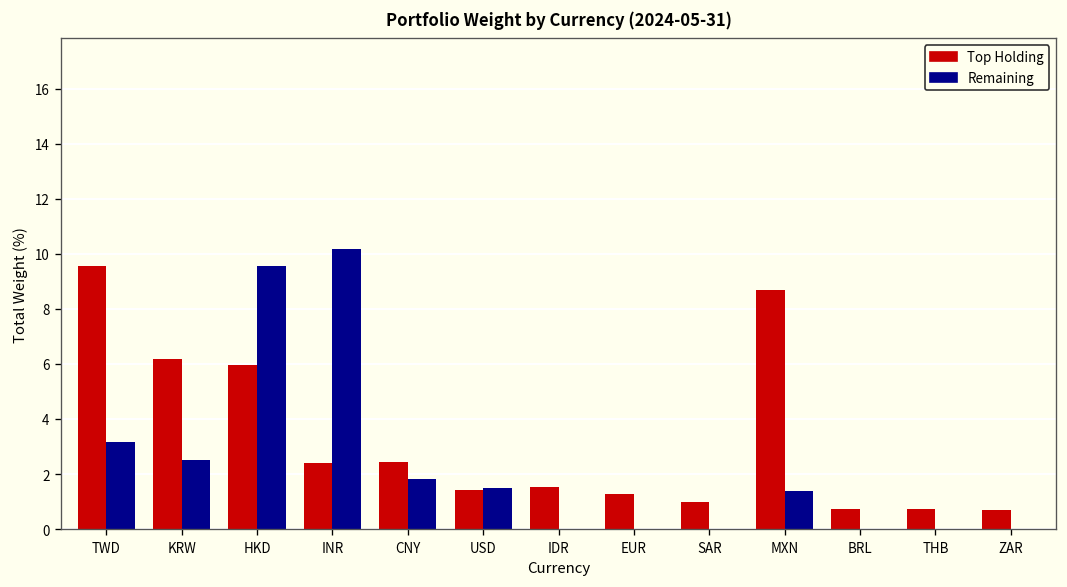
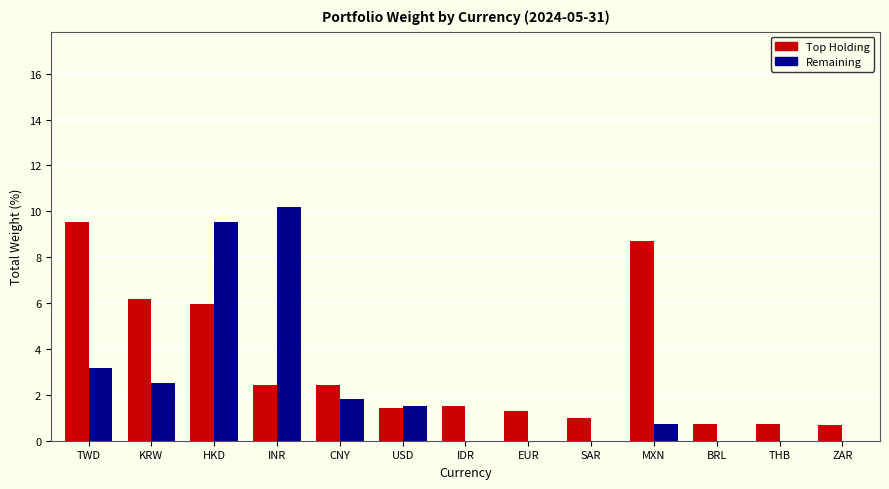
  {
    "Top Holding": {
      "TWD": 9.6,
      "KRW": 6.2,
      "HKD": 6.0,
      "INR": 2.4,
      "CNY": 2.4,
      "USD": 1.4,
      "IDR": 1.5,
      "EUR": 1.3,
      "SAR": 1.0,
      "MXN": 8.7,
      "BRL": 0.7,
      "THB": 0.7,
      "ZAR": 0.7
    },
    "Remaining": {
      "TWD": 3.2,
      "KRW": 2.5,
      "HKD": 9.6,
      "INR": 10.2,
      "CNY": 1.8,
      "USD": 1.5,
      "IDR": 0.0,
      "EUR": 0.0,
      "SAR": 0.0,
-     "MXN": 1.4,
+     "MXN": 0.7,
      "BRL": 0.0,
      "THB": 0.0,
      "ZAR": 0.0
    }
  }
